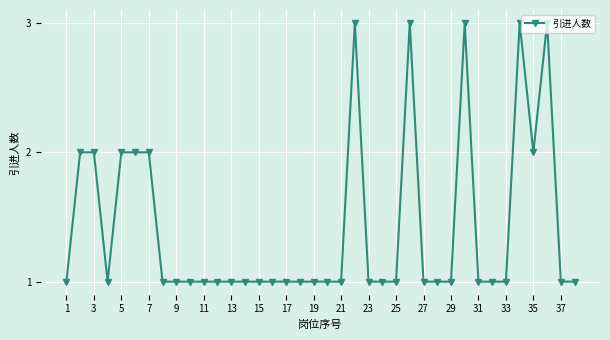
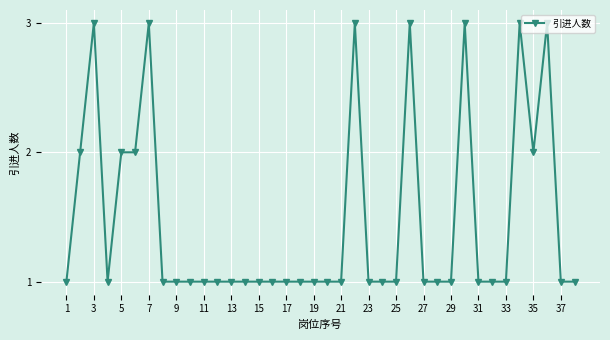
  {
    "1": 1,
-   "3": 2,
+   "3": 3,
    "5": 2,
-   "7": 2,
+   "7": 3,
    "9": 1,
    "11": 1,
    "13": 1,
    "15": 1,
    "17": 1,
    "19": 1,
    "21": 1,
    "23": 1,
    "25": 1,
    "27": 1,
    "29": 1,
    "31": 1,
    "33": 1,
    "35": 2,
    "37": 1
  }
